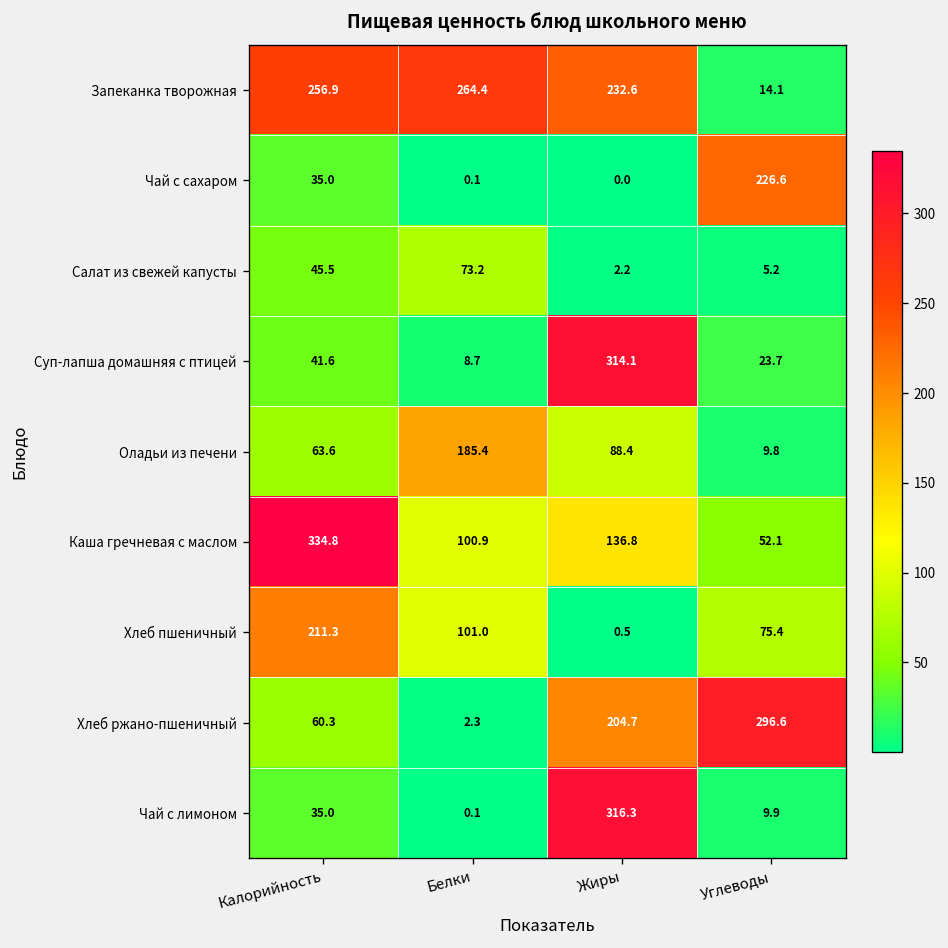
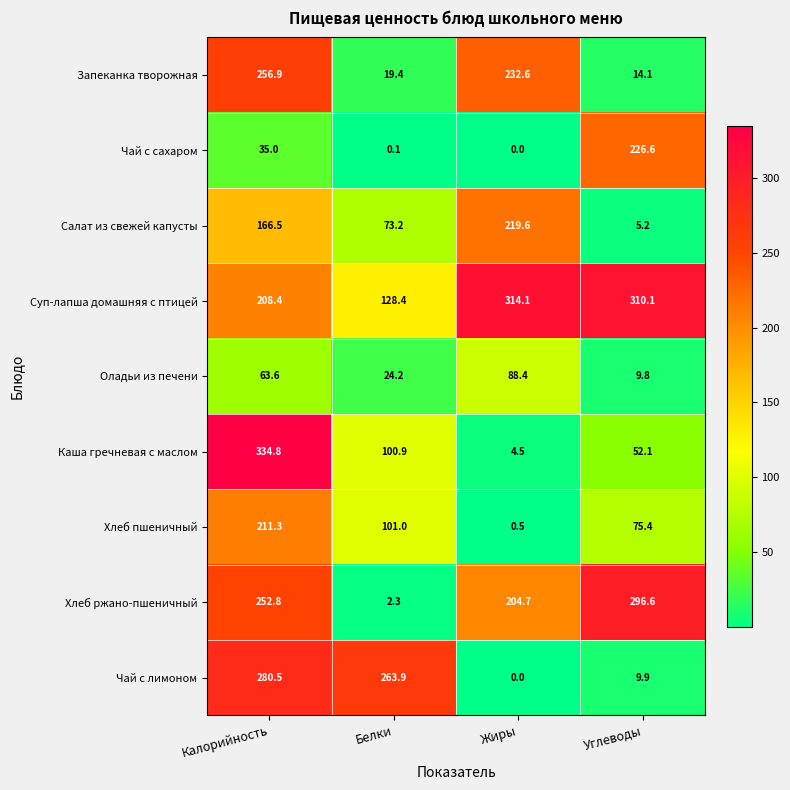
  {
    "Запеканка творожная": {
      "Калорийность": 256.9,
-     "Белки": 264.4,
+     "Белки": 19.4,
      "Жиры": 232.6,
      "Углеводы": 14.1
    },
    "Чай с сахаром": {
      "Калорийность": 35.0,
      "Белки": 0.1,
      "Жиры": 0.0,
      "Углеводы": 226.6
    },
    "Салат из свежей капусты": {
-     "Калорийность": 45.5,
+     "Калорийность": 166.5,
      "Белки": 73.2,
-     "Жиры": 2.2,
+     "Жиры": 219.6,
      "Углеводы": 5.2
    },
    "Суп-лапша домашняя с птицей": {
-     "Калорийность": 41.6,
-     "Белки": 8.7,
+     "Калорийность": 208.4,
+     "Белки": 128.4,
      "Жиры": 314.1,
-     "Углеводы": 23.7
+     "Углеводы": 310.1
    },
    "Оладьи из печени": {
      "Калорийность": 63.6,
-     "Белки": 185.4,
+     "Белки": 24.2,
      "Жиры": 88.4,
      "Углеводы": 9.8
    },
    "Каша гречневая с маслом": {
      "Калорийность": 334.8,
      "Белки": 100.9,
-     "Жиры": 136.8,
+     "Жиры": 4.5,
      "Углеводы": 52.1
    },
    "Хлеб пшеничный": {
      "Калорийность": 211.3,
      "Белки": 101.0,
      "Жиры": 0.5,
      "Углеводы": 75.4
    },
    "Хлеб ржано-пшеничный": {
-     "Калорийность": 60.3,
+     "Калорийность": 252.8,
      "Белки": 2.3,
      "Жиры": 204.7,
      "Углеводы": 296.6
    },
    "Чай с лимоном": {
-     "Калорийность": 35.0,
-     "Белки": 0.1,
-     "Жиры": 316.3,
+     "Калорийность": 280.5,
+     "Белки": 263.9,
+     "Жиры": 0.0,
      "Углеводы": 9.9
    }
  }
